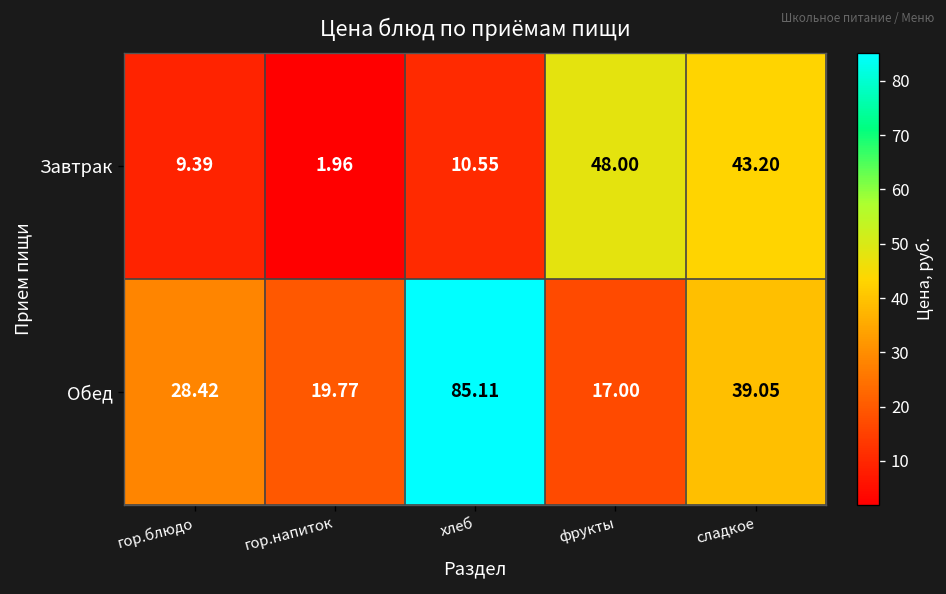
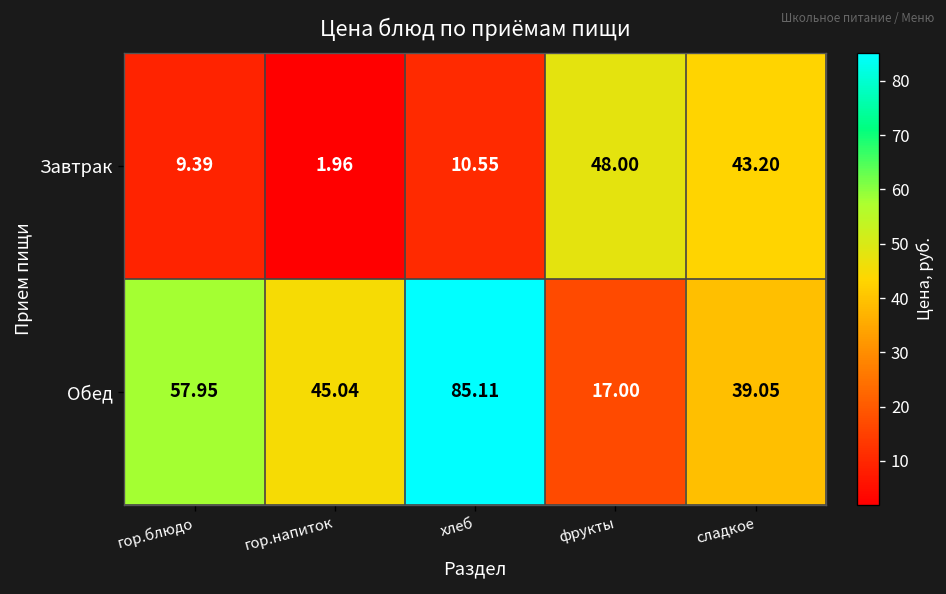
  {
    "Завтрак": {
      "гор.блюдо": 9.39,
      "гор.напиток": 1.96,
      "хлеб": 10.55,
      "фрукты": 48.00,
      "сладкое": 43.20
    },
    "Обед": {
-     "гор.блюдо": 28.42,
-     "гор.напиток": 19.77,
+     "гор.блюдо": 57.95,
+     "гор.напиток": 45.04,
      "хлеб": 85.11,
      "фрукты": 17.00,
      "сладкое": 39.05
    }
  }
